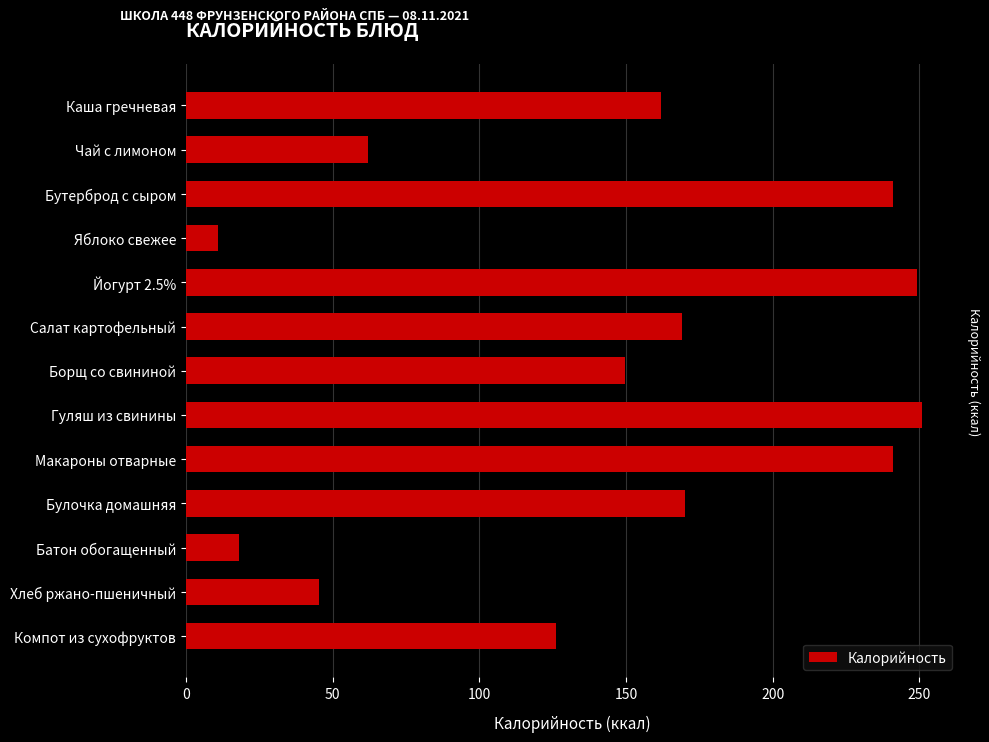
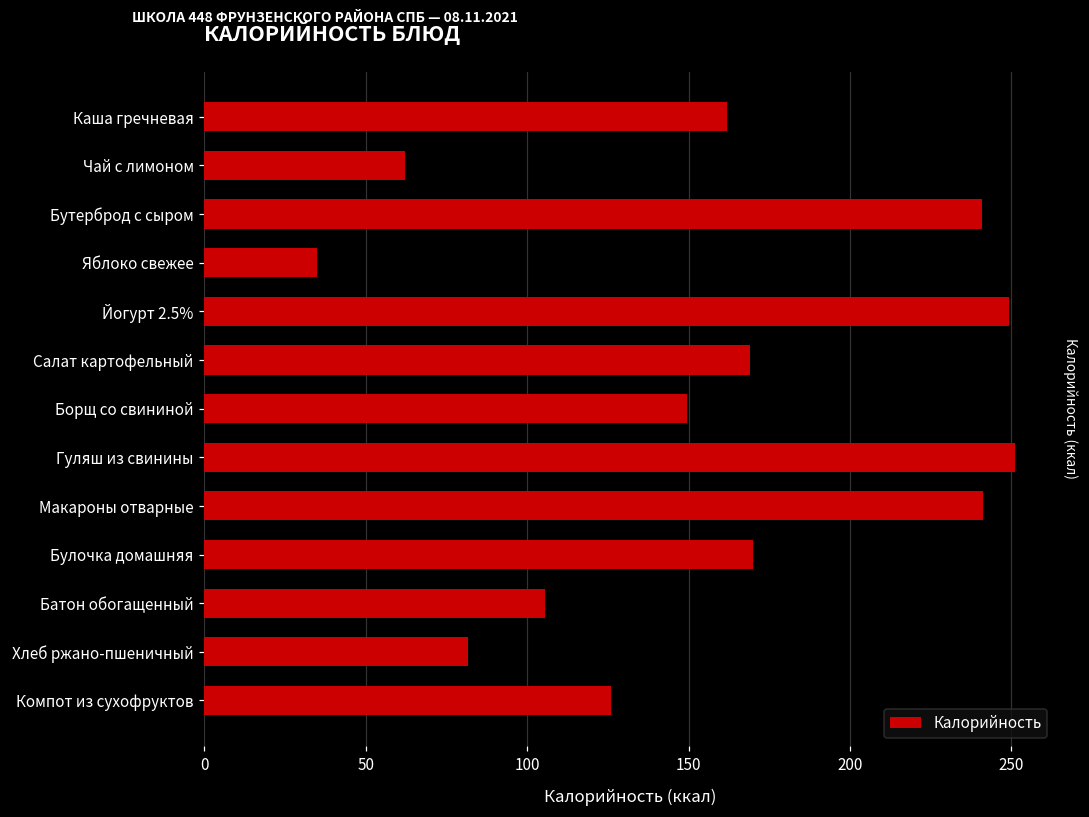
  {
    "Каша гречневая": 162,
    "Чай с лимоном": 62,
    "Бутерброд с сыром": 241,
-   "Яблоко свежее": 11,
+   "Яблоко свежее": 35,
    "Йогурт 2.5%": 249,
    "Салат картофельный": 169,
    "Борщ со свининой": 150,
    "Гуляш из свинины": 251,
    "Макароны отварные": 241,
    "Булочка домашняя": 170,
-   "Батон обогащенный": 18,
-   "Хлеб ржано-пшеничный": 45,
+   "Батон обогащенный": 106,
+   "Хлеб ржано-пшеничный": 82,
    "Компот из сухофруктов": 126
  }
